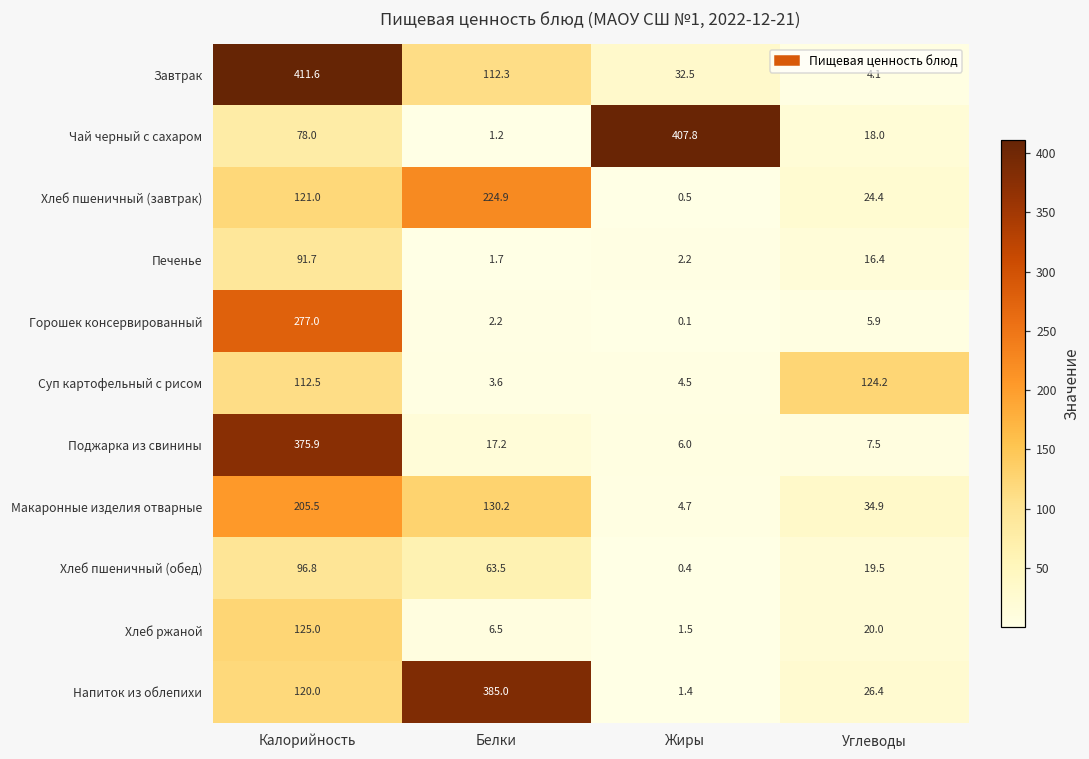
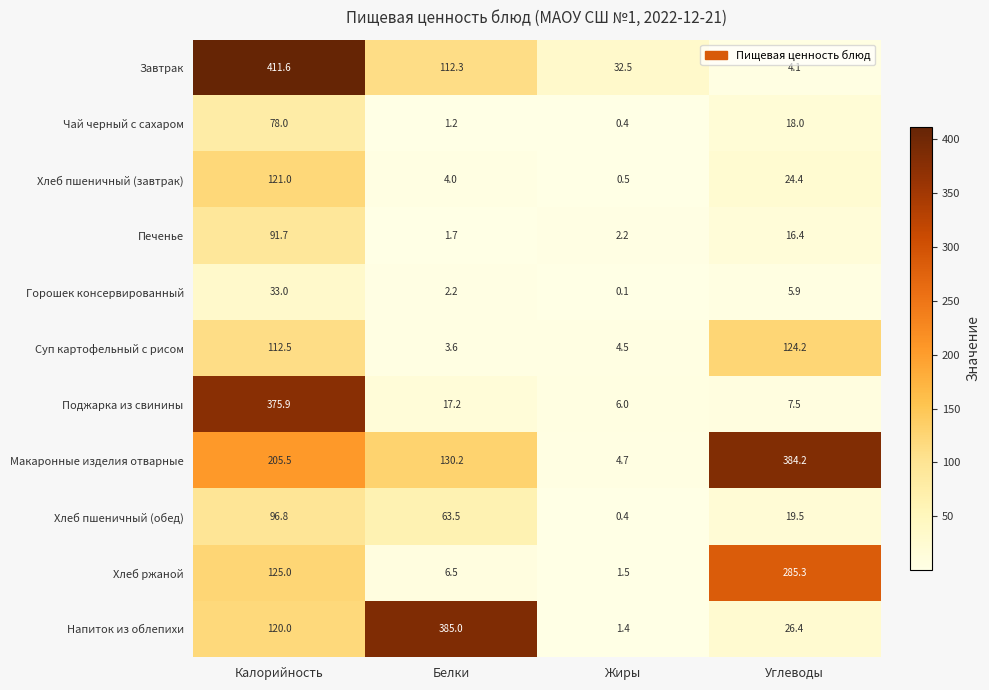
  {
    "Завтрак": {
      "Калорийность": 411.6,
      "Белки": 112.3,
      "Жиры": 32.5
    },
    "Чай черный с сахаром": {
      "Калорийность": 78.0,
      "Белки": 1.2,
-     "Жиры": 407.8,
+     "Жиры": 0.4,
      "Углеводы": 18.0
    },
    "Хлеб пшеничный (завтрак)": {
      "Калорийность": 121.0,
-     "Белки": 224.9,
+     "Белки": 4.0,
      "Жиры": 0.5,
      "Углеводы": 24.4
    },
    "Печенье": {
      "Калорийность": 91.7,
      "Белки": 1.7,
      "Жиры": 2.2,
      "Углеводы": 16.4
    },
    "Горошек консервированный": {
-     "Калорийность": 277.0,
+     "Калорийность": 33.0,
      "Белки": 2.2,
      "Жиры": 0.1,
      "Углеводы": 5.9
    },
    "Суп картофельный с рисом": {
      "Калорийность": 112.5,
      "Белки": 3.6,
      "Жиры": 4.5,
      "Углеводы": 124.2
    },
    "Поджарка из свинины": {
      "Калорийность": 375.9,
      "Белки": 17.2,
      "Жиры": 6.0,
      "Углеводы": 7.5
    },
    "Макаронные изделия отварные": {
      "Калорийность": 205.5,
      "Белки": 130.2,
      "Жиры": 4.7,
-     "Углеводы": 34.9
+     "Углеводы": 384.2
    },
    "Хлеб пшеничный (обед)": {
      "Калорийность": 96.8,
      "Белки": 63.5,
      "Жиры": 0.4,
      "Углеводы": 19.5
    },
    "Хлеб ржаной": {
      "Калорийность": 125.0,
      "Белки": 6.5,
      "Жиры": 1.5,
-     "Углеводы": 20.0
+     "Углеводы": 285.3
    },
    "Напиток из облепихи": {
      "Калорийность": 120.0,
      "Белки": 385.0,
      "Жиры": 1.4,
      "Углеводы": 26.4
    }
  }
